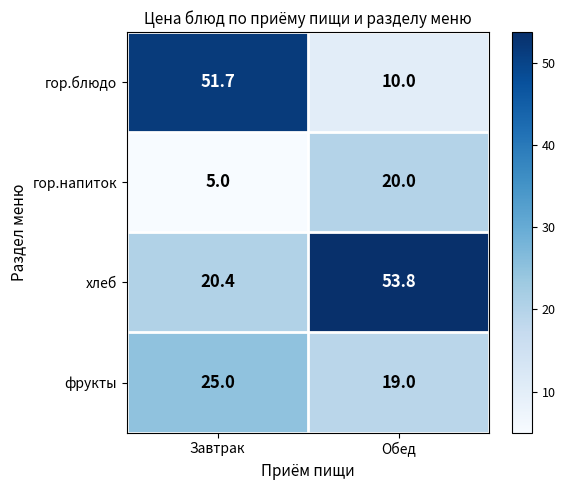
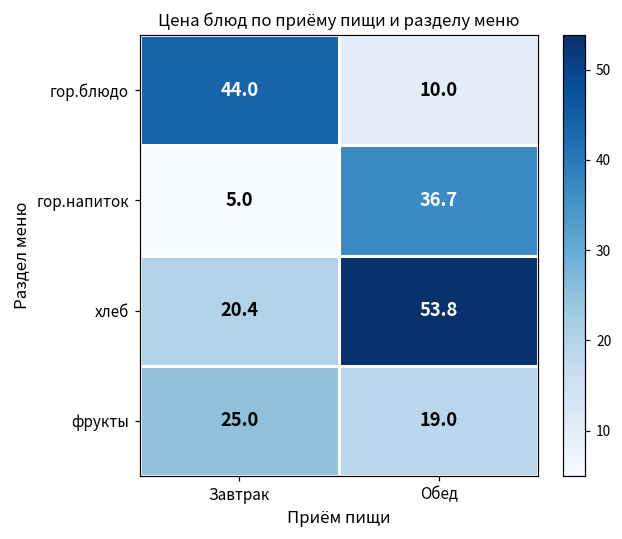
  {
    "гор.блюдо": {
-     "Завтрак": 51.7,
+     "Завтрак": 44.0,
      "Обед": 10.0
    },
    "гор.напиток": {
      "Завтрак": 5.0,
-     "Обед": 20.0
+     "Обед": 36.7
    },
    "хлеб": {
      "Завтрак": 20.4,
      "Обед": 53.8
    },
    "фрукты": {
      "Завтрак": 25.0,
      "Обед": 19.0
    }
  }
